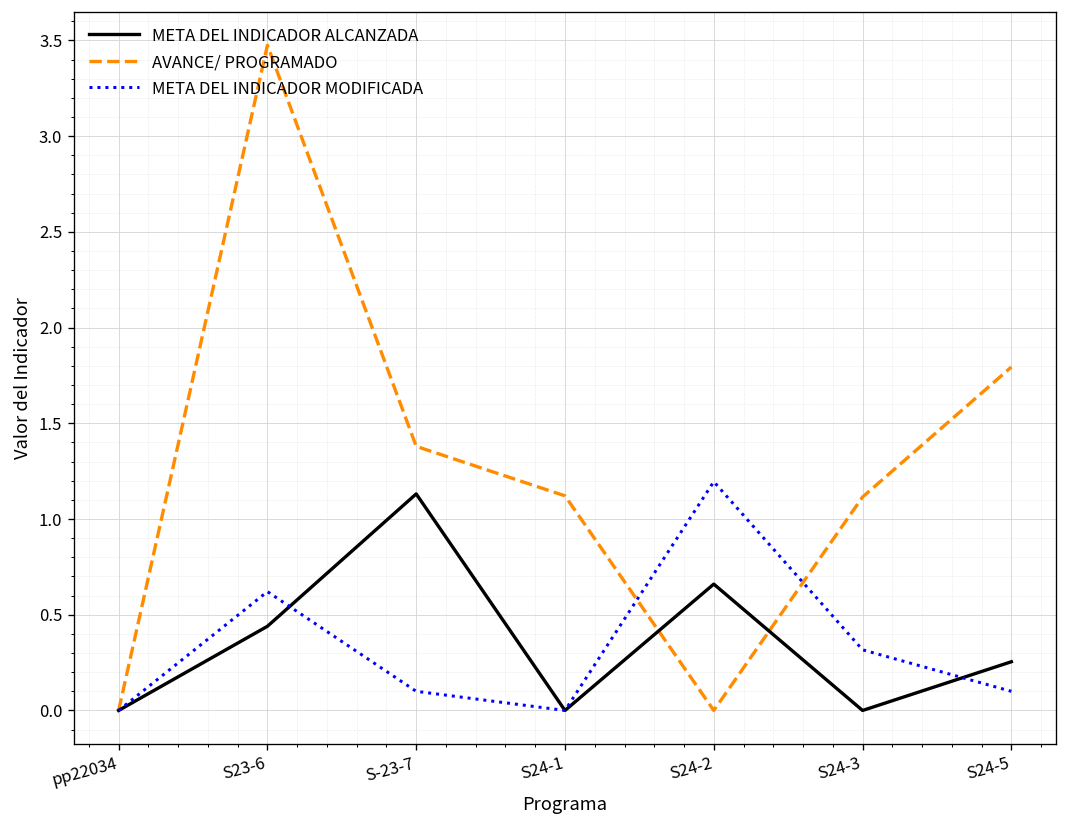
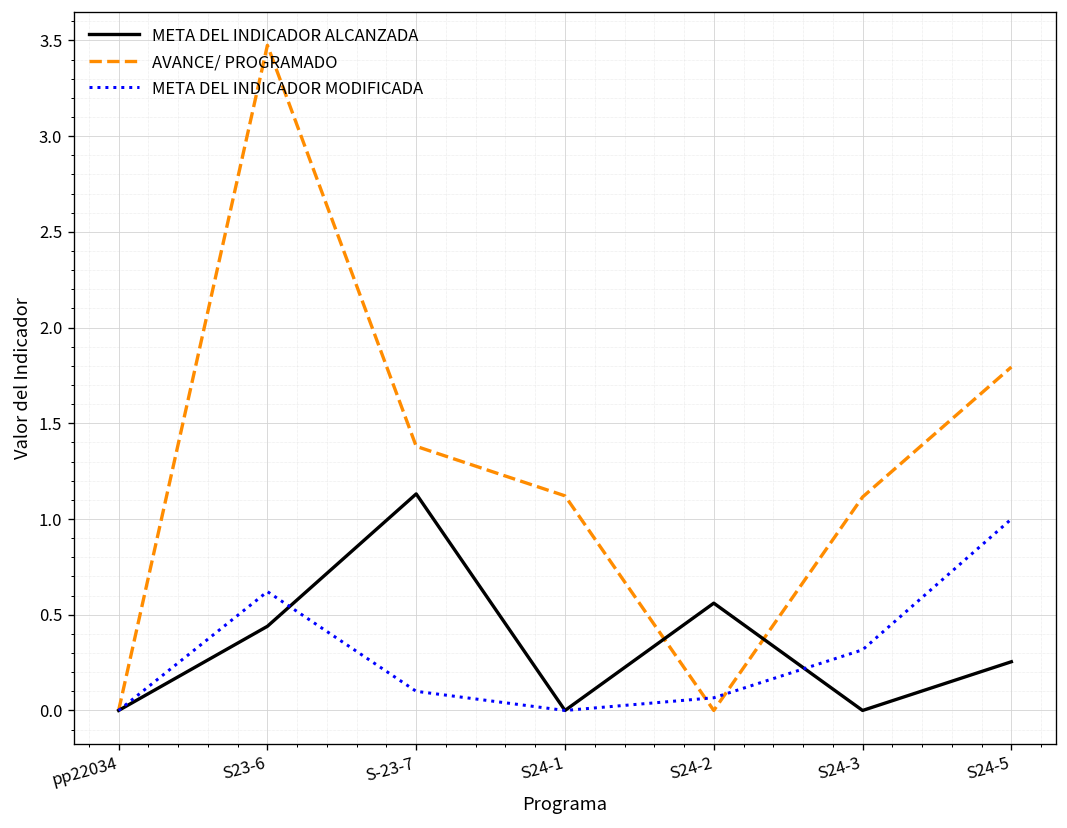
  {
    "META DEL INDICADOR ALCANZADA": {
      "S23-6": 0.44,
      "S-23-7": 1.13,
-     "S24-2": 0.66,
+     "S24-2": 0.56,
      "S24-3": 0.00,
      "S24-5": 0.25
    },
    "AVANCE/ PROGRAMADO": {
      "S23-6": 3.47,
      "S-23-7": 1.38,
      "S24-1": 1.12,
      "S24-2": 0.00,
      "S24-3": 1.12,
      "S24-5": 1.79
    },
    "META DEL INDICADOR MODIFICADA": {
      "S23-6": 0.62,
      "S-23-7": 0.10,
-     "S24-2": 1.20,
+     "S24-2": 0.07,
      "S24-3": 0.32,
-     "S24-5": 0.1
+     "S24-5": 1.0
    }
  }
